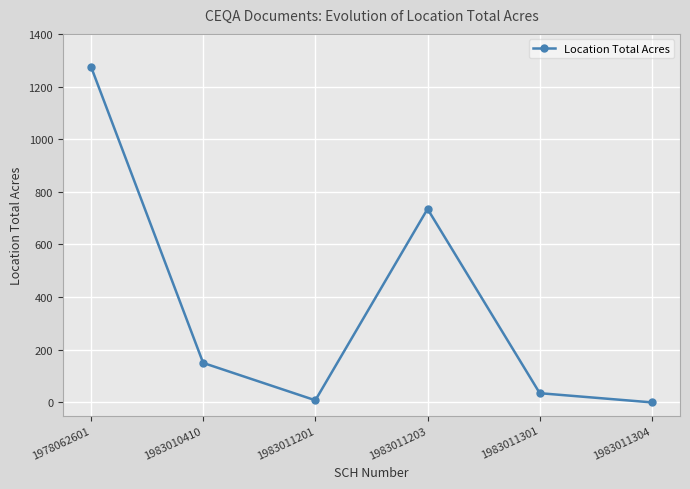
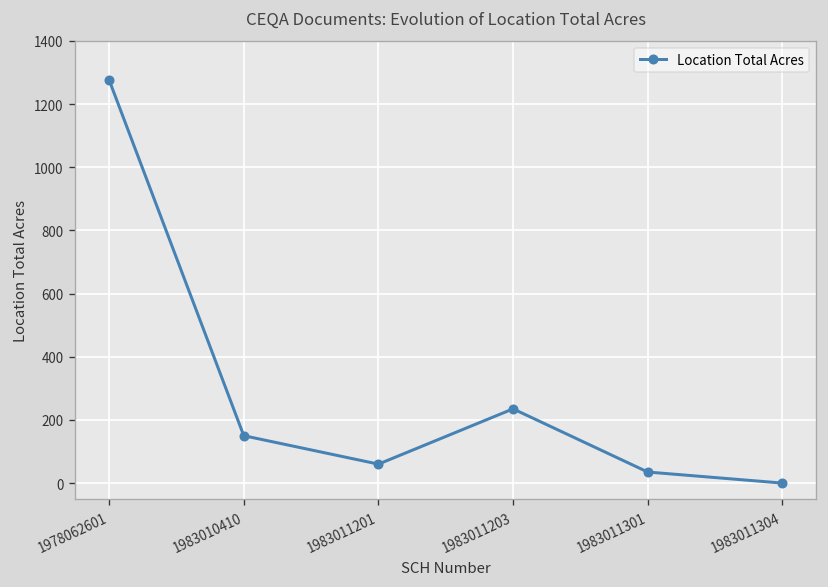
  {
    "1978062601": 1280,
    "1983010410": 150,
-   "1983011201": 10,
-   "1983011203": 740,
+   "1983011201": 60,
+   "1983011203": 240,
    "1983011301": 40,
    "1983011304": 0
  }
